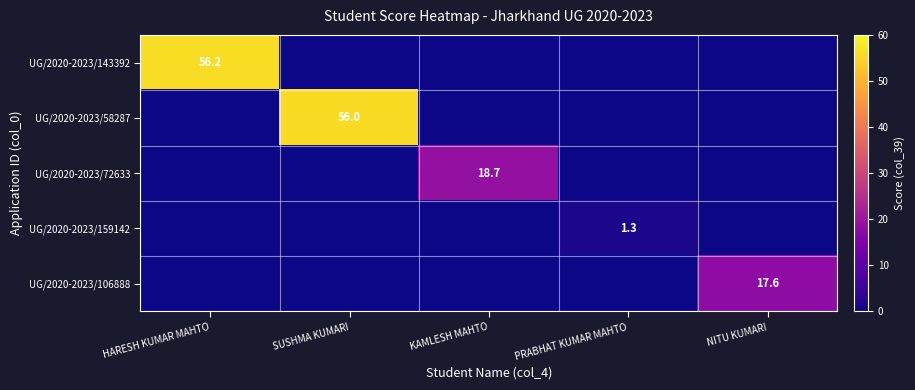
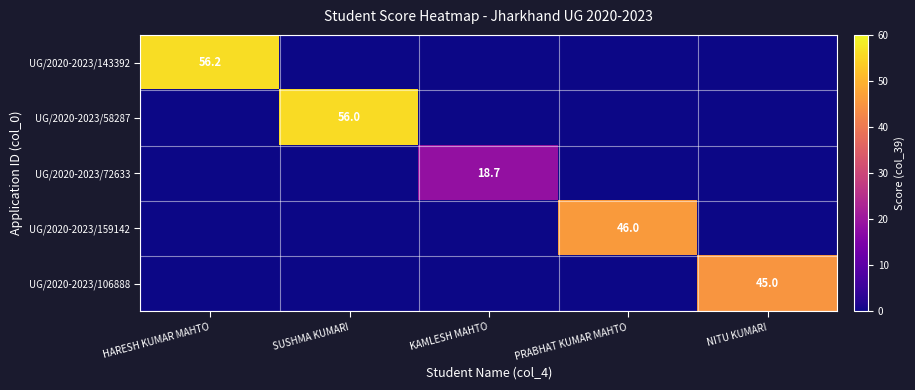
  {
    "UG/2020-2023/143392": {
      "HARESH KUMAR MAHTO": 56.2
    },
    "UG/2020-2023/58287": {
      "SUSHMA KUMARI": 56.0
    },
    "UG/2020-2023/72633": {
      "KAMLESH MAHTO": 18.7
    },
    "UG/2020-2023/159142": {
-     "PRABHAT KUMAR MAHTO": 1.3
+     "PRABHAT KUMAR MAHTO": 46.0
    },
    "UG/2020-2023/106888": {
-     "NITU KUMARI": 17.6
+     "NITU KUMARI": 45.0
    }
  }
